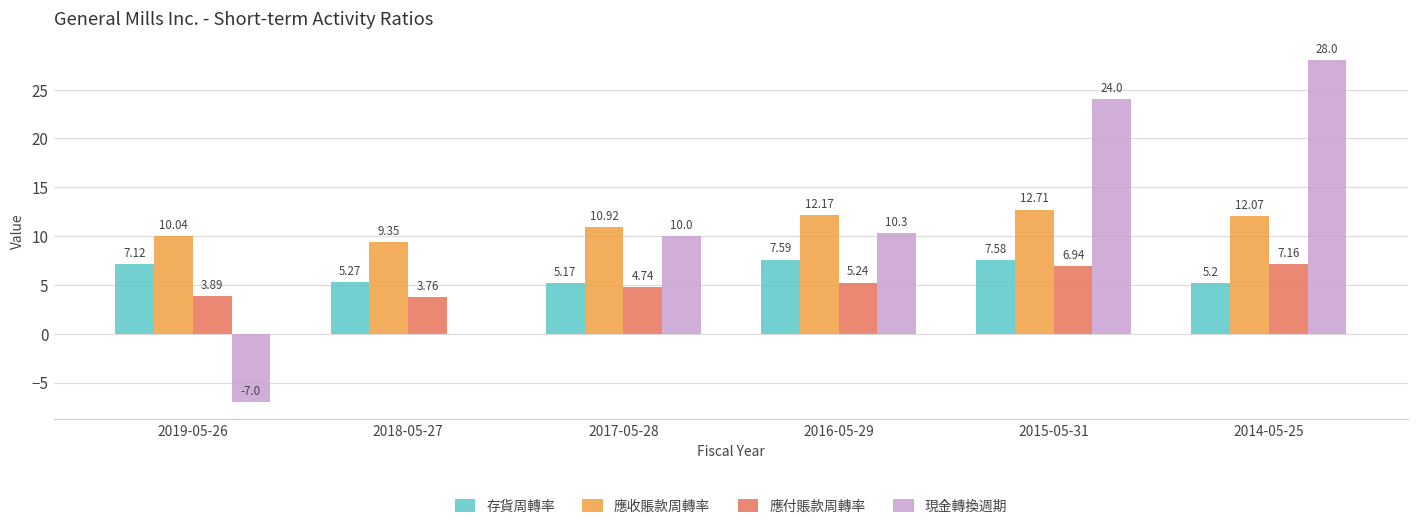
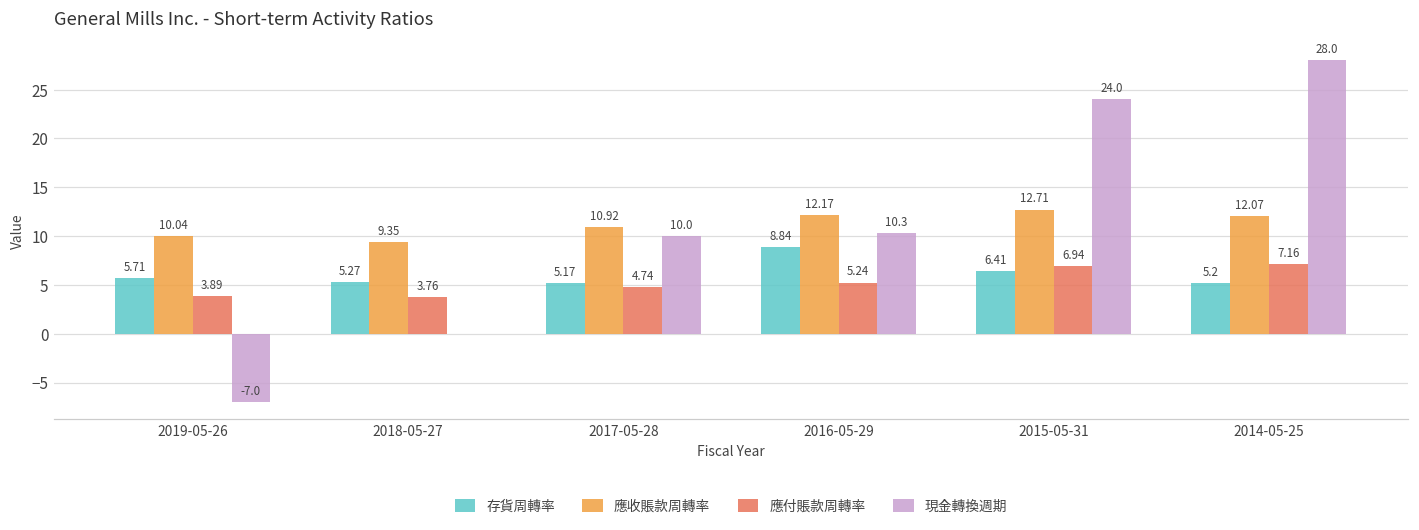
  {
    "存貨周轉率": {
-     "2019-05-26": 7.12,
+     "2019-05-26": 5.71,
      "2018-05-27": 5.27,
      "2017-05-28": 5.17,
-     "2016-05-29": 7.59,
-     "2015-05-31": 7.58,
+     "2016-05-29": 8.84,
+     "2015-05-31": 6.41,
      "2014-05-25": 5.2
    },
    "現金轉換週期": {
      "2019-05-26": -7.0,
      "2017-05-28": 10.0,
      "2016-05-29": 10.3,
      "2015-05-31": 24.0,
      "2014-05-25": 28.0
    }
  }
